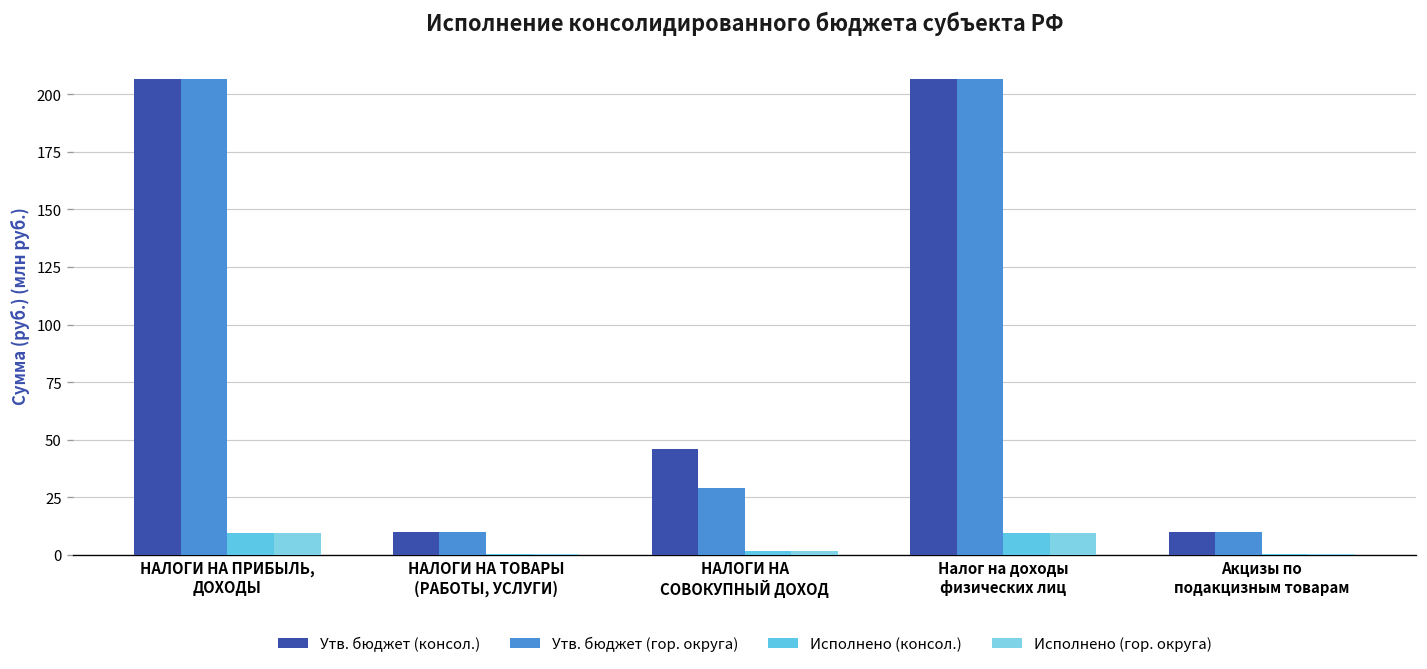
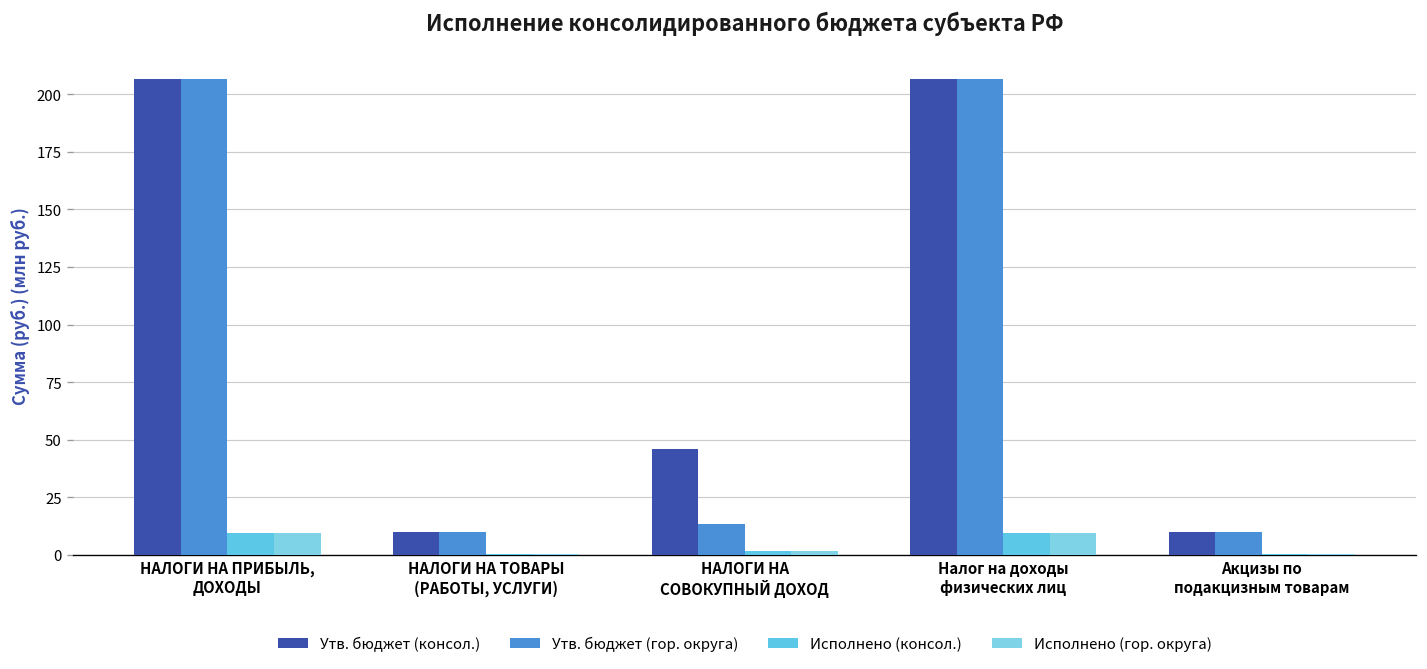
  {
    "Утв. бюджет (консол.)": {
      "НАЛОГИ НА ПРИБЫЛЬ, ДОХОДЫ": 207,
      "НАЛОГИ НА ТОВАРЫ (РАБОТЫ, УСЛУГИ)": 10,
      "НАЛОГИ НА СОВОКУПНЫЙ ДОХОД": 46,
      "Налог на доходы физических лиц": 207,
      "Акцизы по подакцизным товарам": 10
    },
    "Утв. бюджет (гор. округа)": {
      "НАЛОГИ НА ПРИБЫЛЬ, ДОХОДЫ": 207,
      "НАЛОГИ НА ТОВАРЫ (РАБОТЫ, УСЛУГИ)": 10,
-     "НАЛОГИ НА СОВОКУПНЫЙ ДОХОД": 29,
+     "НАЛОГИ НА СОВОКУПНЫЙ ДОХОД": 13,
      "Налог на доходы физических лиц": 207,
      "Акцизы по подакцизным товарам": 10
    }
  }
